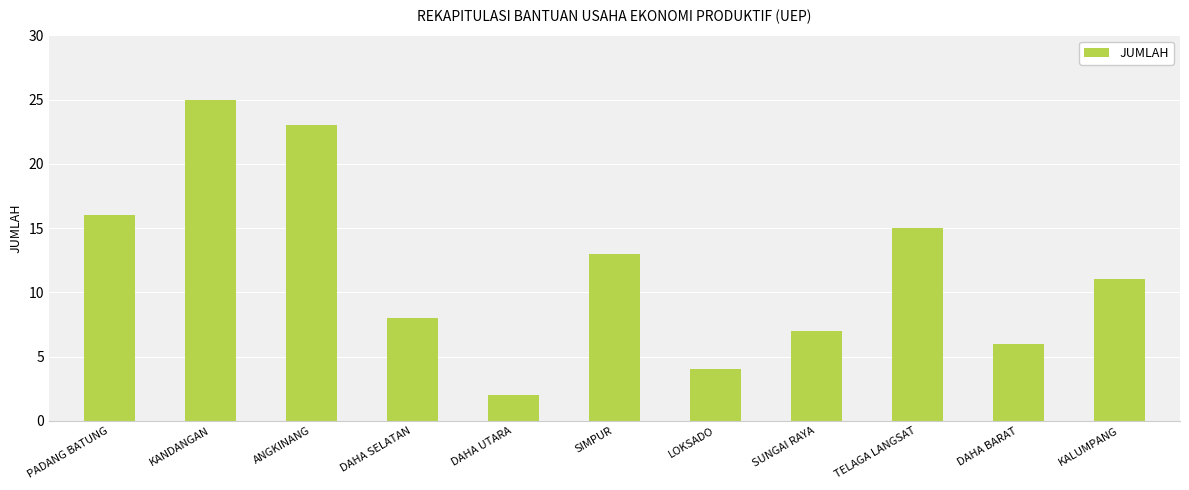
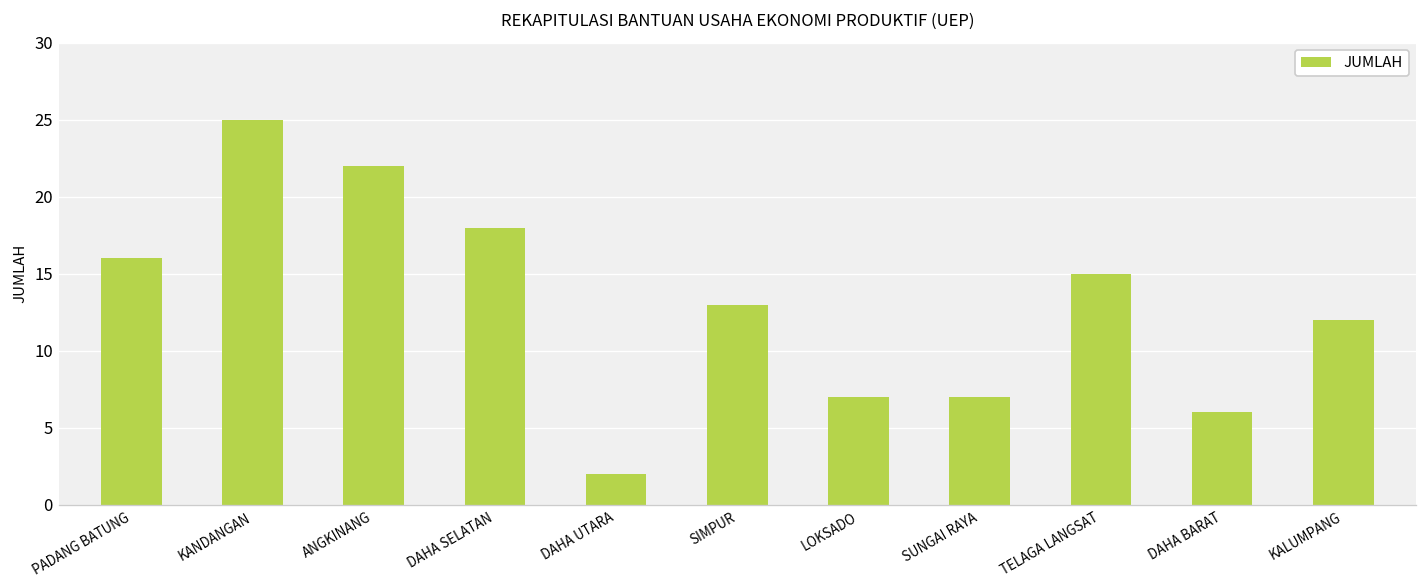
  {
    "PADANG BATUNG": 16,
    "KANDANGAN": 25,
-   "ANGKINANG": 23,
-   "DAHA SELATAN": 8,
+   "ANGKINANG": 22,
+   "DAHA SELATAN": 18,
    "DAHA UTARA": 2,
    "SIMPUR": 13,
-   "LOKSADO": 4,
+   "LOKSADO": 7,
    "SUNGAI RAYA": 7,
    "TELAGA LANGSAT": 15,
    "DAHA BARAT": 6,
-   "KALUMPANG": 11
+   "KALUMPANG": 12
  }
